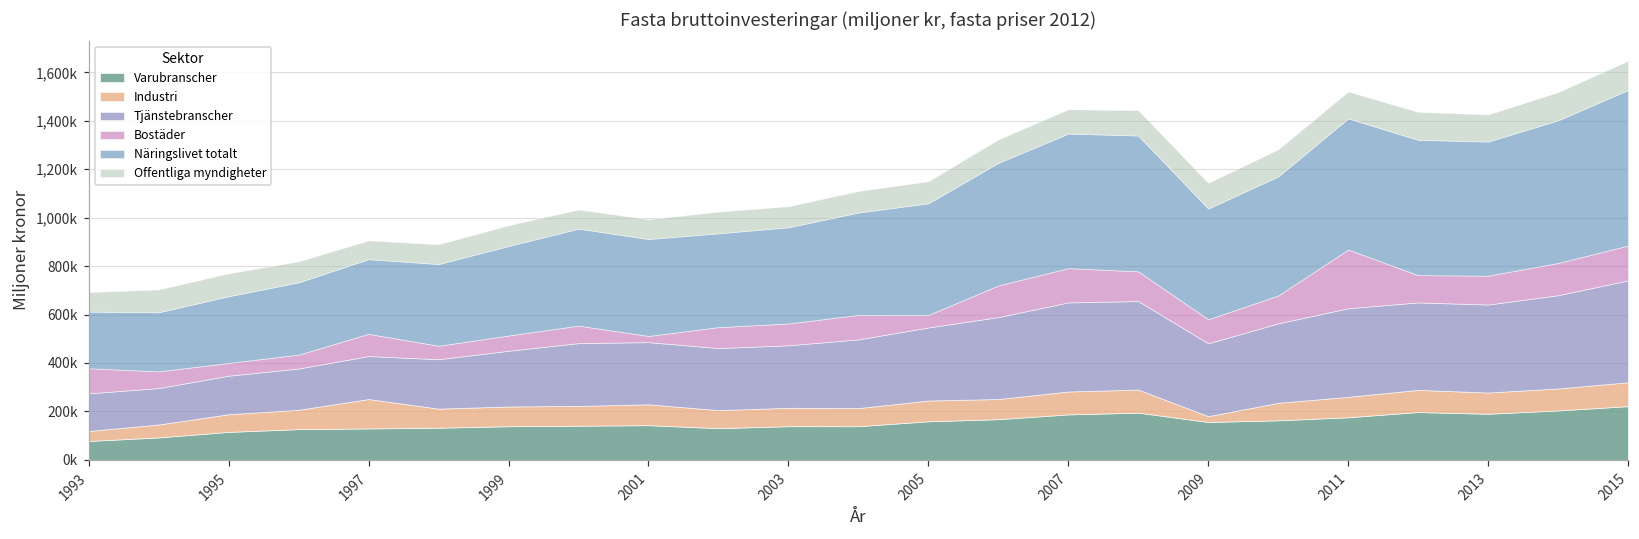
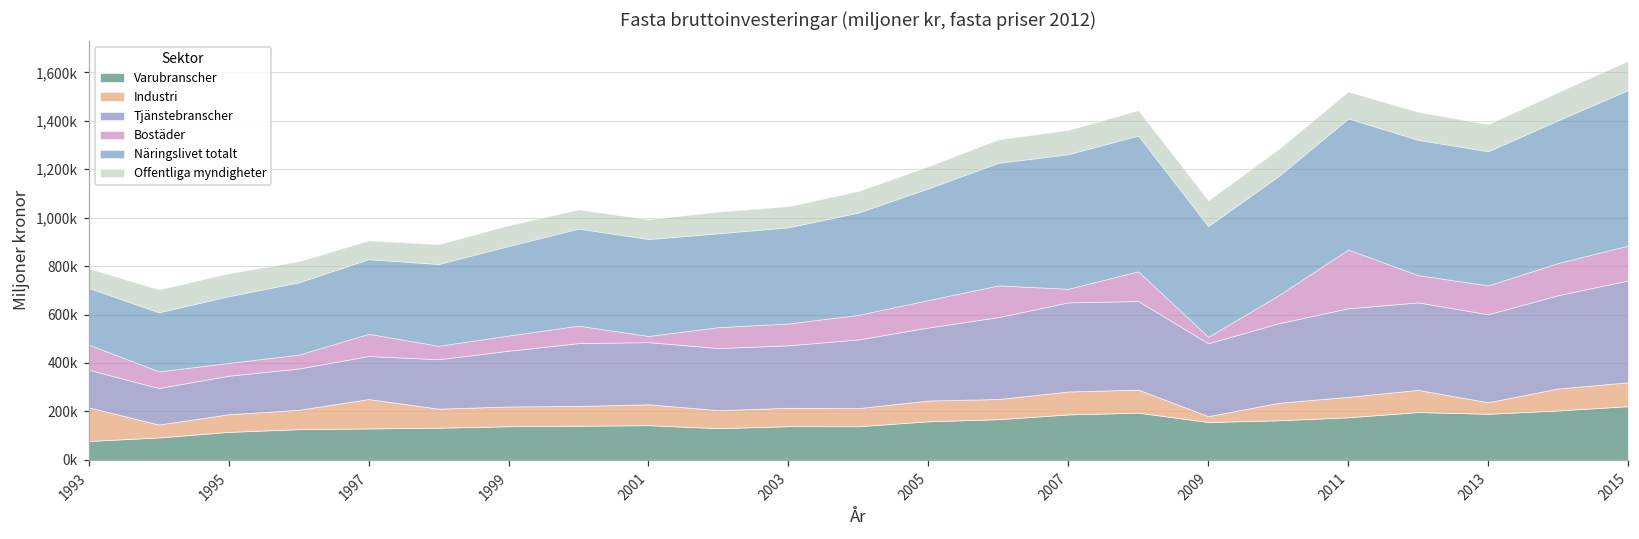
  {
    "Industri": {
-     "1993": "40,000",
+     "1993": "140,000",
      "1995": "70,000",
      "1997": "120,000",
      "1999": "80,000",
      "2001": "90,000",
      "2003": "80,000",
      "2005": "90,000",
      "2007": "90,000",
      "2009": "20,000",
      "2011": "80,000",
-     "2013": "90,000",
+     "2013": "50,000",
      "2015": "100,000"
    },
    "Bostäder": {
      "1993": "100,000",
      "1995": "50,000",
      "1997": "90,000",
      "1999": "60,000",
      "2001": "30,000",
      "2003": "90,000",
-     "2005": "50,000",
-     "2007": "140,000",
-     "2009": "100,000",
+     "2005": "110,000",
+     "2007": "60,000",
+     "2009": "30,000",
      "2011": "240,000",
      "2013": "120,000",
      "2015": "140,000"
    },
    "Offentliga myndigheter": {
      "1993": "80,000",
      "1995": "90,000",
      "1997": "80,000",
      "1999": "90,000",
      "2001": "80,000",
      "2003": "90,000",
      "2005": "90,000",
      "2007": "100,000",
      "2009": "110,000",
      "2011": "110,000",
      "2013": "110,000",
      "2015": "120,000"
    }
  }
